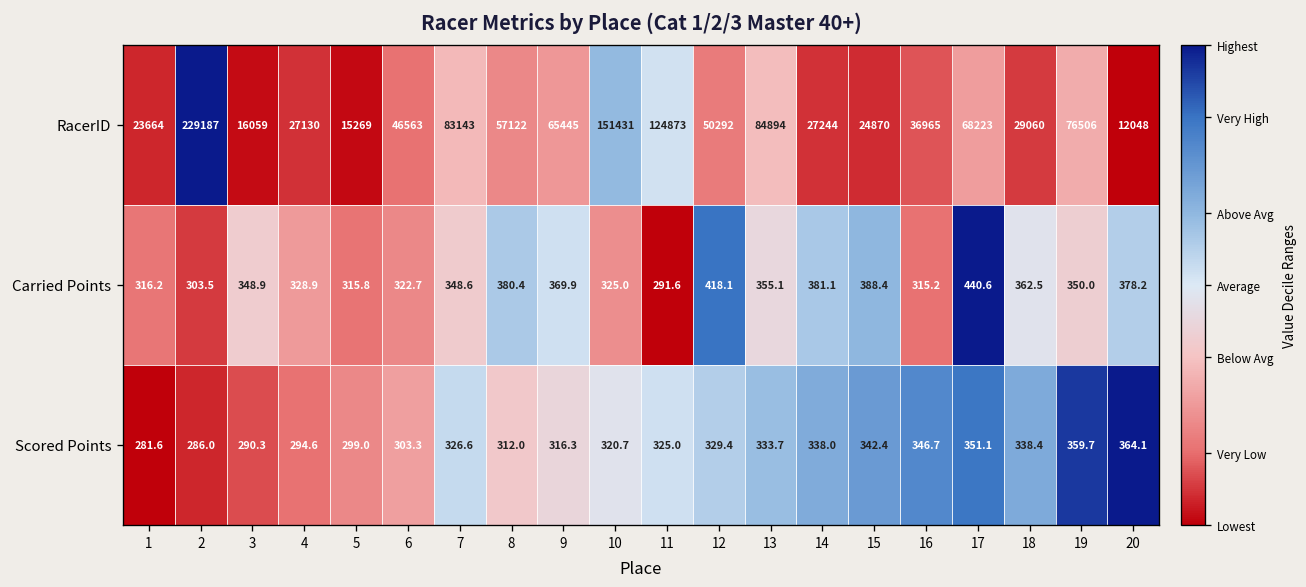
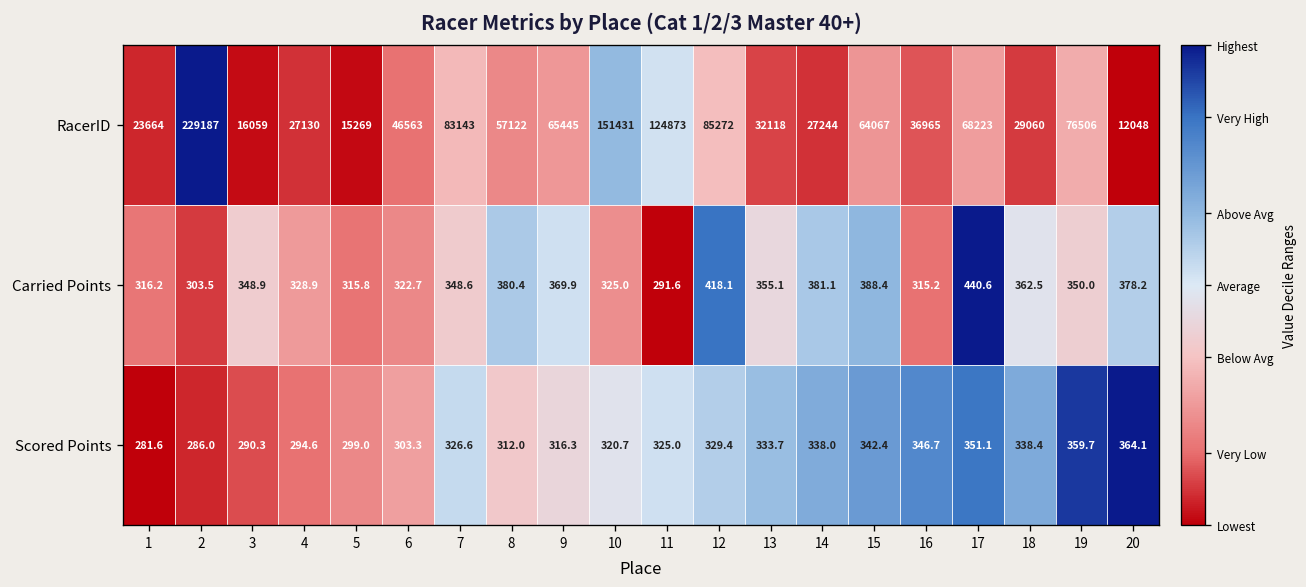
  {
    "RacerID": {
      "1": 23664,
      "2": 229187,
      "3": 16059,
      "4": 27130,
      "5": 15269,
      "6": 46563,
      "7": 83143,
      "8": 57122,
      "9": 65445,
      "10": 151431,
      "11": 124873,
-     "12": 50292,
-     "13": 84894,
+     "12": 85272,
+     "13": 32118,
      "14": 27244,
-     "15": 24870,
+     "15": 64067,
      "16": 36965,
      "17": 68223,
      "18": 29060,
      "19": 76506,
      "20": 12048
    },
    "Carried Points": {
      "1": 316.2,
      "2": 303.5,
      "3": 348.9,
      "4": 328.9,
      "5": 315.8,
      "6": 322.7,
      "7": 348.6,
      "8": 380.4,
      "9": 369.9,
      "10": 325.0,
      "11": 291.6,
      "12": 418.1,
      "13": 355.1,
      "14": 381.1,
      "15": 388.4,
      "16": 315.2,
      "17": 440.6,
      "18": 362.5,
      "19": 350.0,
      "20": 378.2
    },
    "Scored Points": {
      "1": 281.6,
      "2": 286.0,
      "3": 290.3,
      "4": 294.6,
      "5": 299.0,
      "6": 303.3,
      "7": 326.6,
      "8": 312.0,
      "9": 316.3,
      "10": 320.7,
      "11": 325.0,
      "12": 329.4,
      "13": 333.7,
      "14": 338.0,
      "15": 342.4,
      "16": 346.7,
      "17": 351.1,
      "18": 338.4,
      "19": 359.7,
      "20": 364.1
    }
  }
